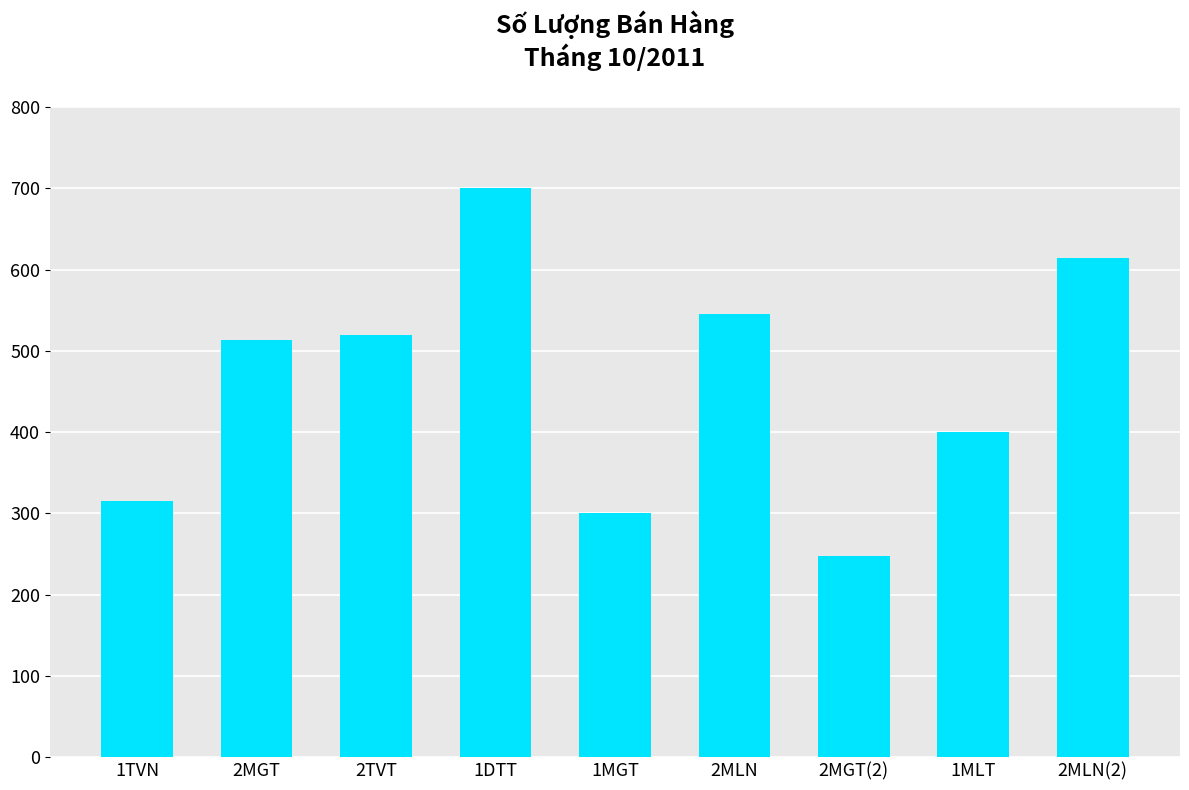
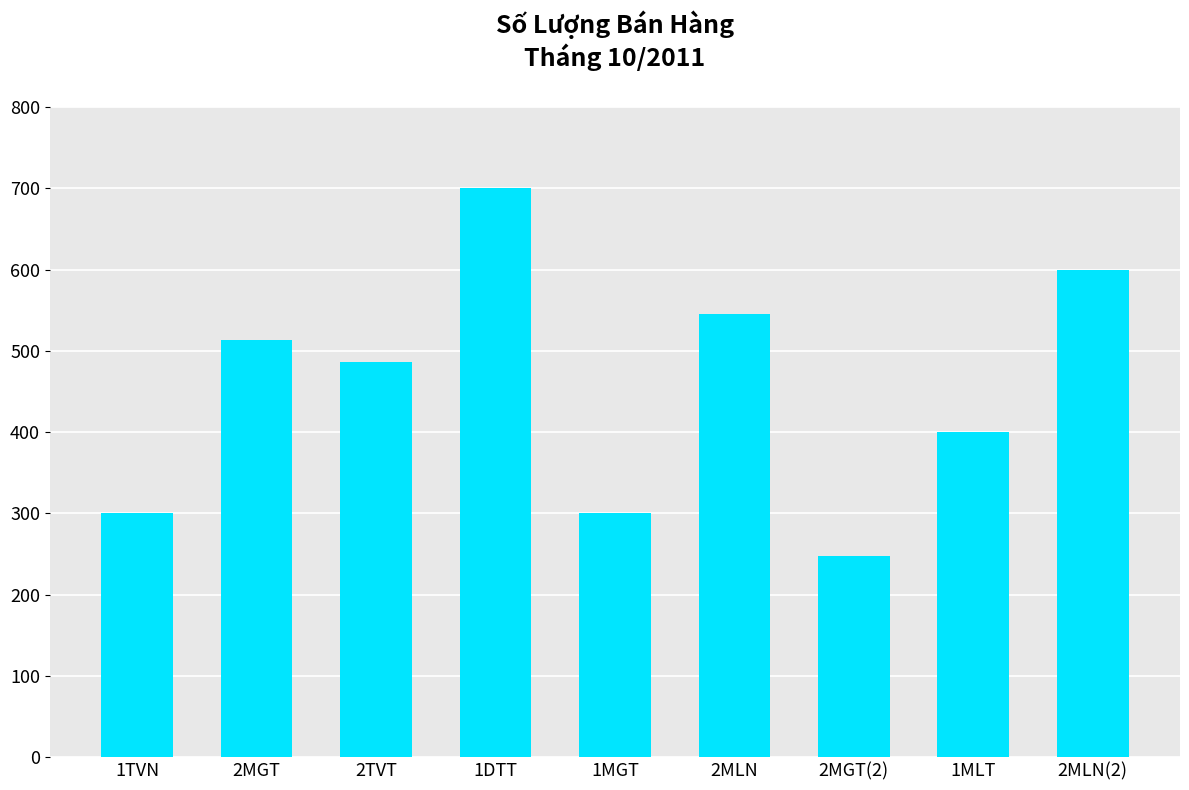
  {
-   "1TVN": 320,
+   "1TVN": 300,
    "2MGT": 510,
-   "2TVT": 520,
+   "2TVT": 490,
    "1DTT": 700,
    "1MGT": 300,
    "2MLN": 550,
    "2MGT(2)": 250,
    "1MLT": 400,
-   "2MLN(2)": 620
+   "2MLN(2)": 600
  }
